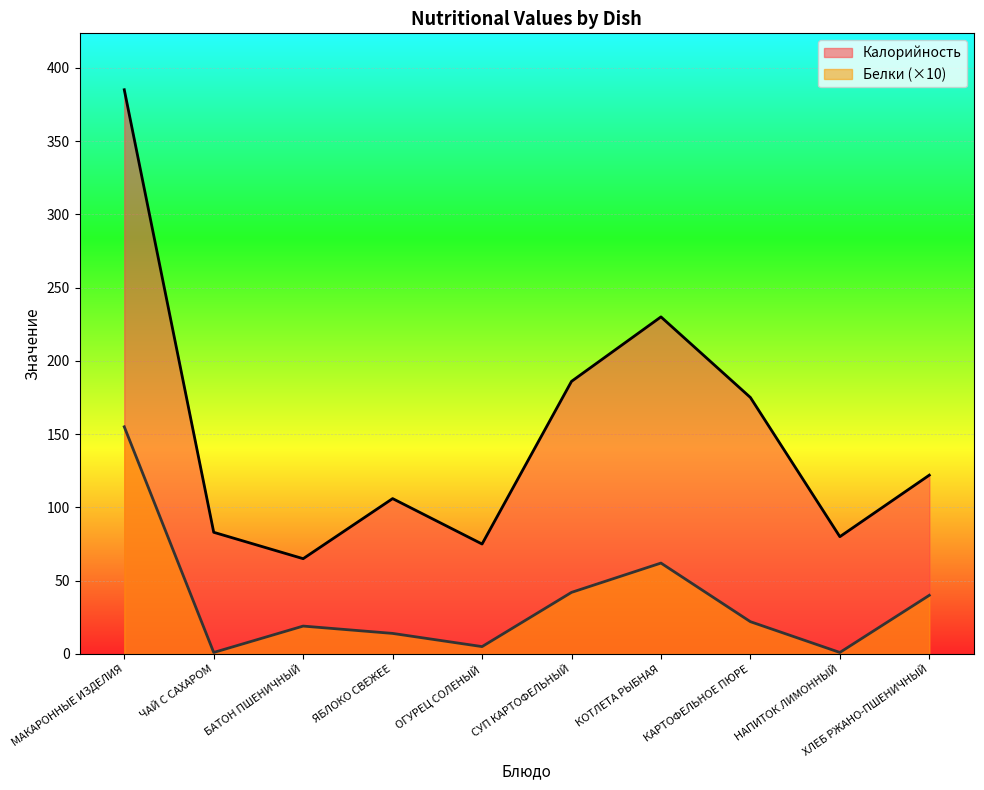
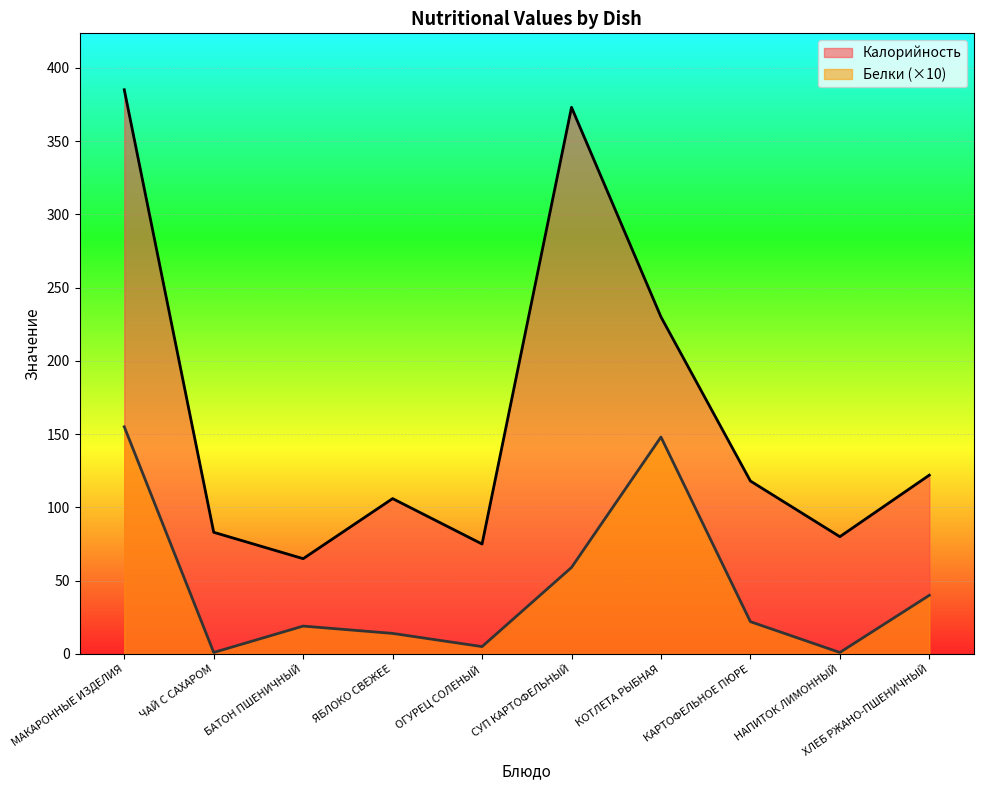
  {
    "Калорийность": {
      "МАКАРОННЫЕ ИЗДЕЛИЯ": 385,
      "ЧАЙ С САХАРОМ": 83,
      "БАТОН ПШЕНИЧНЫЙ": 65,
      "ЯБЛОКО СВЕЖЕЕ": 106,
      "ОГУРЕЦ СОЛЕНЫЙ": 75,
-     "СУП КАРТОФЕЛЬНЫЙ": 186,
+     "СУП КАРТОФЕЛЬНЫЙ": 373,
      "КОТЛЕТА РЫБНАЯ": 230,
-     "КАРТОФЕЛЬНОЕ ПЮРЕ": 175,
+     "КАРТОФЕЛЬНОЕ ПЮРЕ": 118,
      "НАПИТОК ЛИМОННЫЙ": 80,
      "ХЛЕБ РЖАНО-ПШЕНИЧНЫЙ": 122
    },
    "Белки (×10)": {
      "МАКАРОННЫЕ ИЗДЕЛИЯ": 155,
      "ЧАЙ С САХАРОМ": 1,
      "БАТОН ПШЕНИЧНЫЙ": 19,
      "ЯБЛОКО СВЕЖЕЕ": 14,
      "ОГУРЕЦ СОЛЕНЫЙ": 5,
-     "СУП КАРТОФЕЛЬНЫЙ": 42,
-     "КОТЛЕТА РЫБНАЯ": 62,
+     "СУП КАРТОФЕЛЬНЫЙ": 59,
+     "КОТЛЕТА РЫБНАЯ": 148,
      "КАРТОФЕЛЬНОЕ ПЮРЕ": 22,
      "НАПИТОК ЛИМОННЫЙ": 1,
      "ХЛЕБ РЖАНО-ПШЕНИЧНЫЙ": 40
    }
  }
